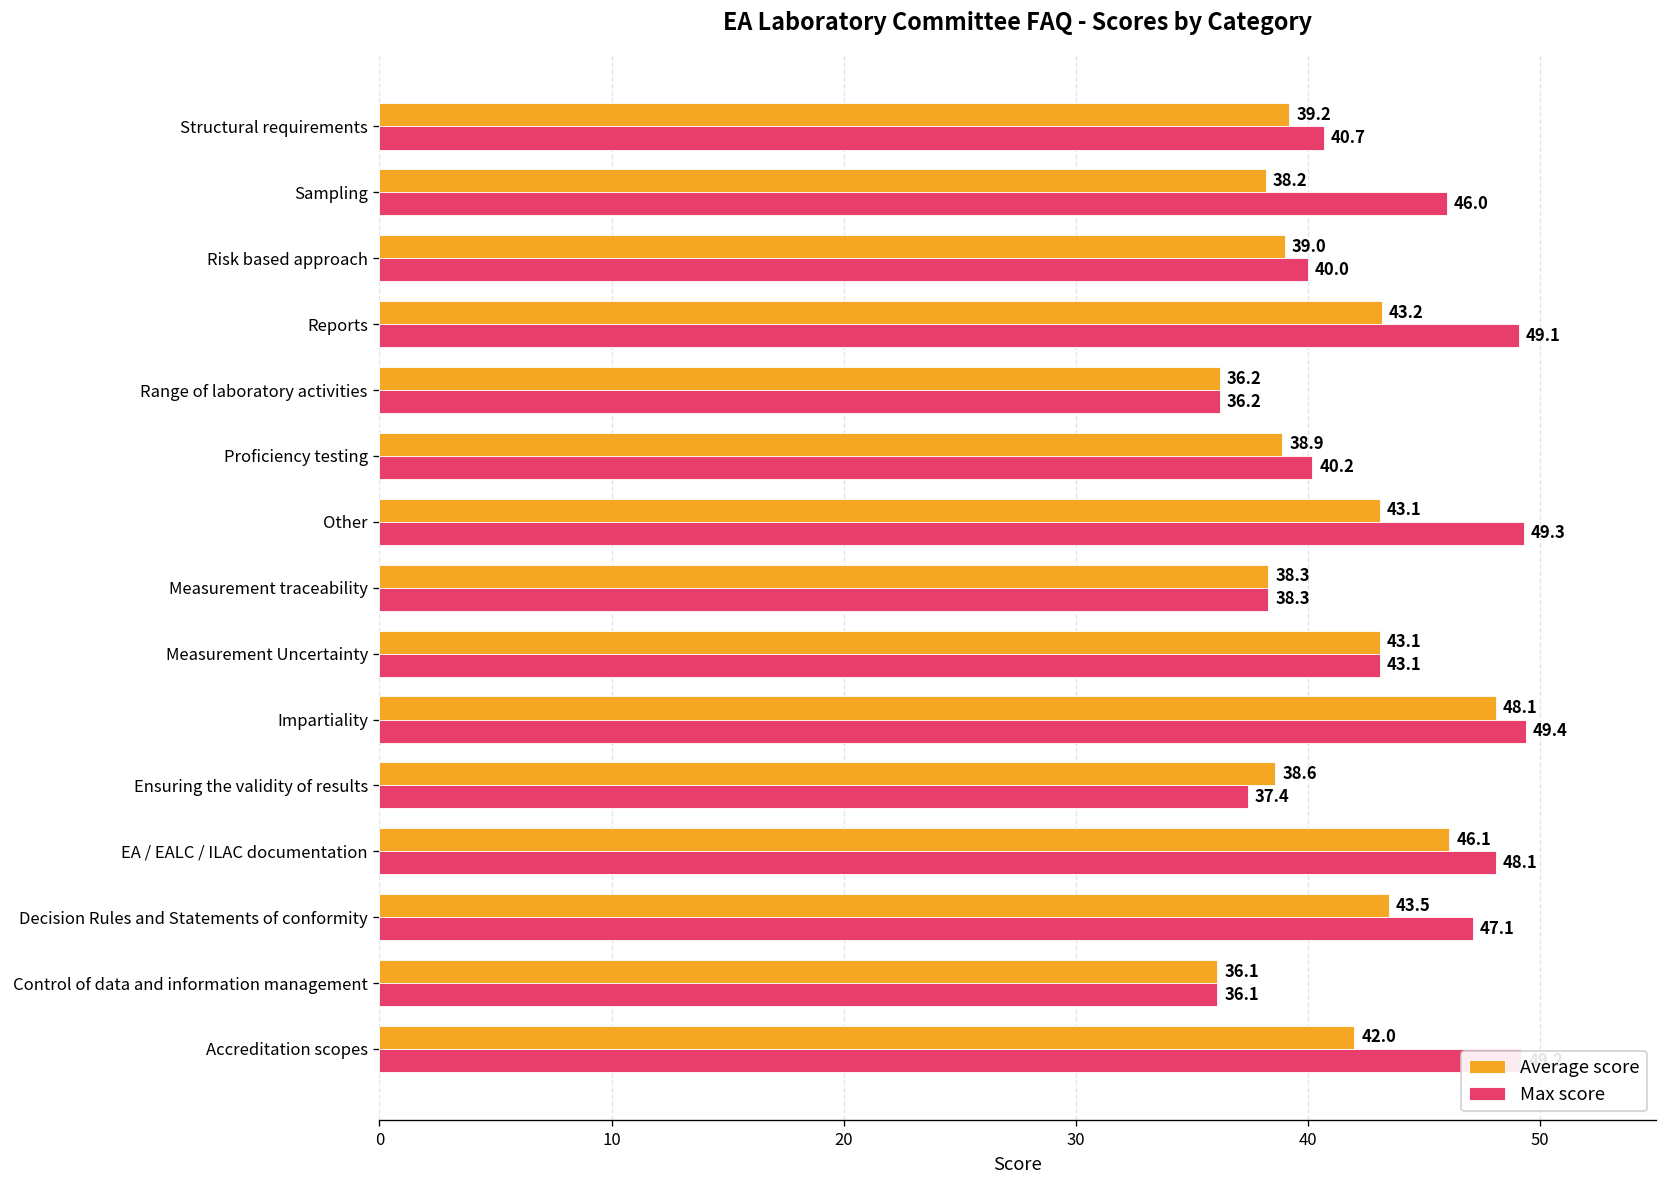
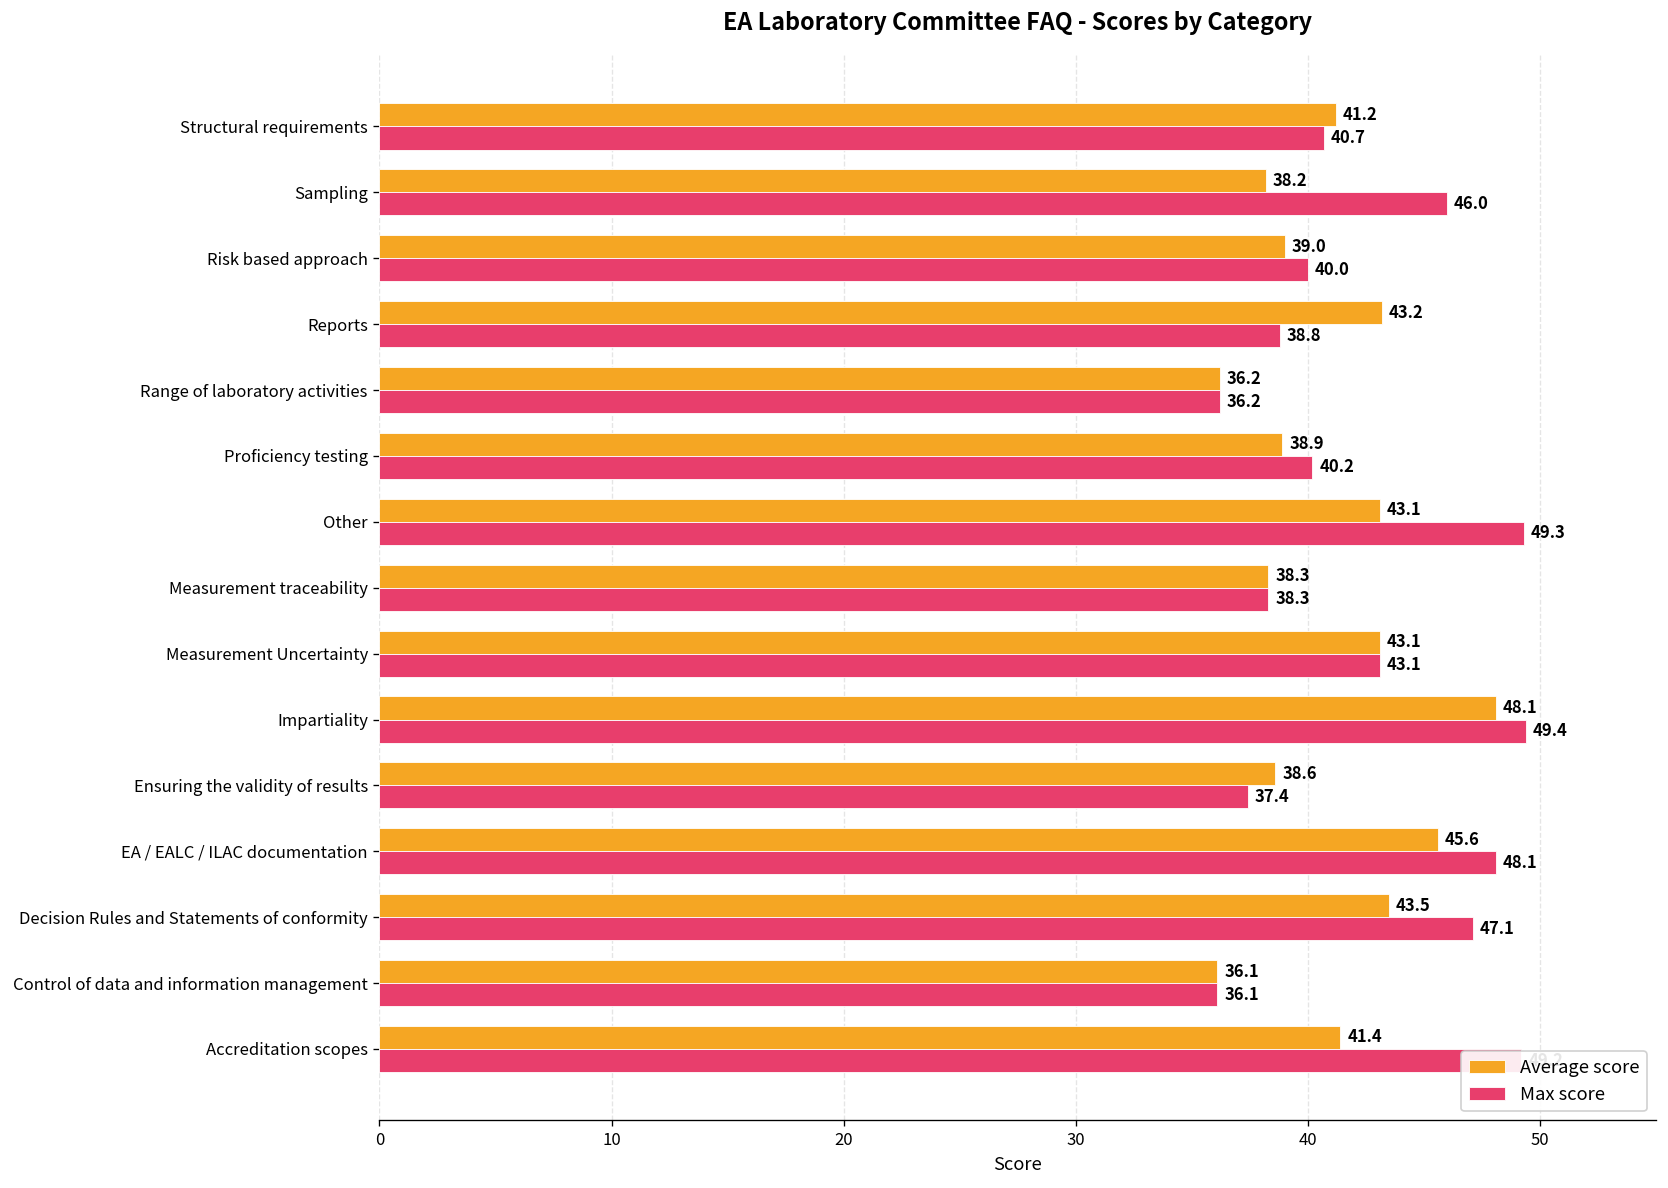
  {
    "Average score": {
-     "Structural requirements": 39.2,
+     "Structural requirements": 41.2,
      "Sampling": 38.2,
      "Risk based approach": 39.0,
      "Reports": 43.2,
      "Range of laboratory activities": 36.2,
      "Proficiency testing": 38.9,
      "Other": 43.1,
      "Measurement traceability": 38.3,
      "Measurement Uncertainty": 43.1,
      "Impartiality": 48.1,
      "Ensuring the validity of results": 38.6,
-     "EA / EALC / ILAC documentation": 46.1,
+     "EA / EALC / ILAC documentation": 45.6,
      "Decision Rules and Statements of conformity": 43.5,
      "Control of data and information management": 36.1,
-     "Accreditation scopes": 42.0
+     "Accreditation scopes": 41.4
    },
    "Max score": {
      "Structural requirements": 40.7,
      "Sampling": 46.0,
      "Risk based approach": 40.0,
-     "Reports": 49.1,
+     "Reports": 38.8,
      "Range of laboratory activities": 36.2,
      "Proficiency testing": 40.2,
      "Other": 49.3,
      "Measurement traceability": 38.3,
      "Measurement Uncertainty": 43.1,
      "Impartiality": 49.4,
      "Ensuring the validity of results": 37.4,
      "EA / EALC / ILAC documentation": 48.1,
      "Decision Rules and Statements of conformity": 47.1,
      "Control of data and information management": 36.1
    }
  }
